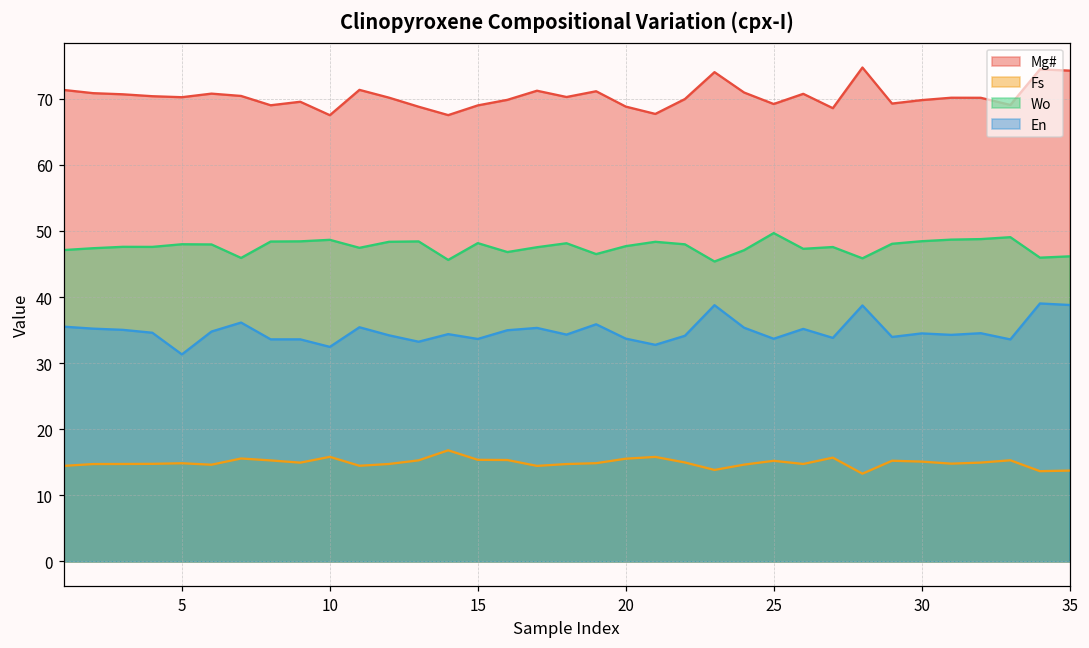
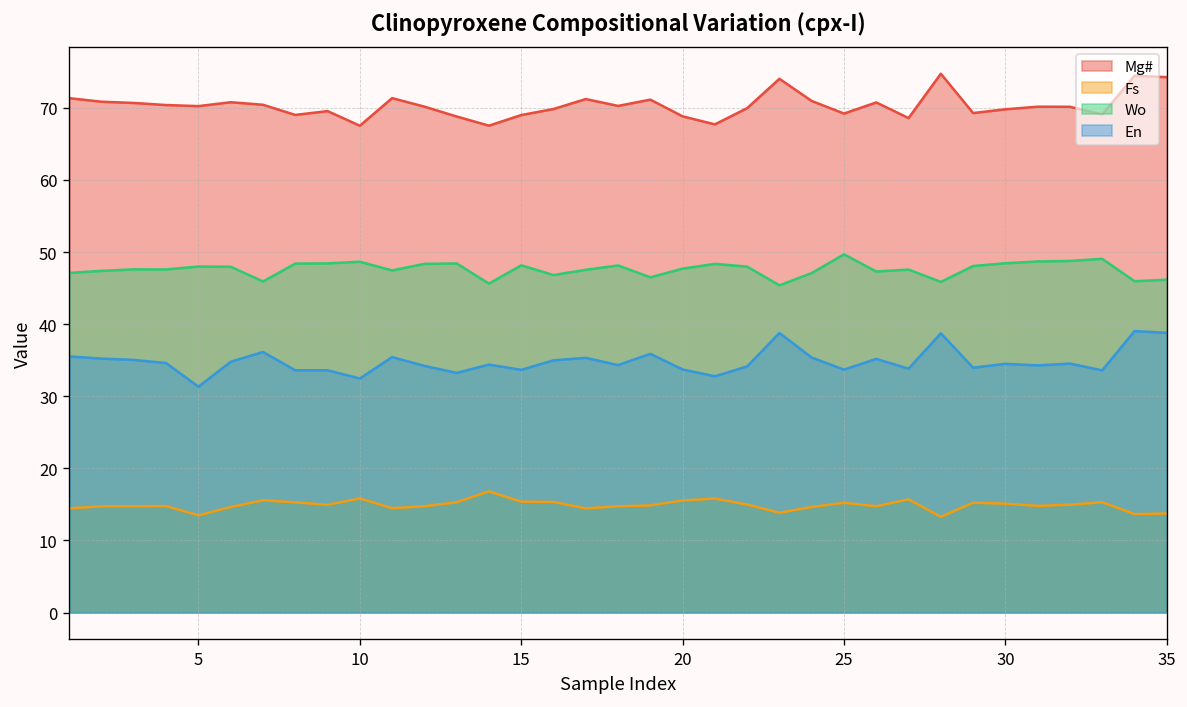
  {
    "Mg#": {
      "5": 70,
      "10": 68,
      "15": 69,
      "20": 69,
      "25": 69,
      "30": 70,
      "35": 74
    },
    "Fs": {
-     "5": 15,
+     "5": 13,
      "10": 16,
      "15": 15,
      "20": 16,
      "25": 15,
      "30": 15,
      "35": 14
    },
    "Wo": {
      "5": 48,
      "10": 49,
      "15": 48,
      "20": 48,
      "25": 50,
      "30": 48,
      "35": 46
    },
    "En": {
      "5": 31,
      "10": 32,
      "15": 34,
      "20": 34,
      "25": 34,
      "30": 35,
      "35": 39
    }
  }
